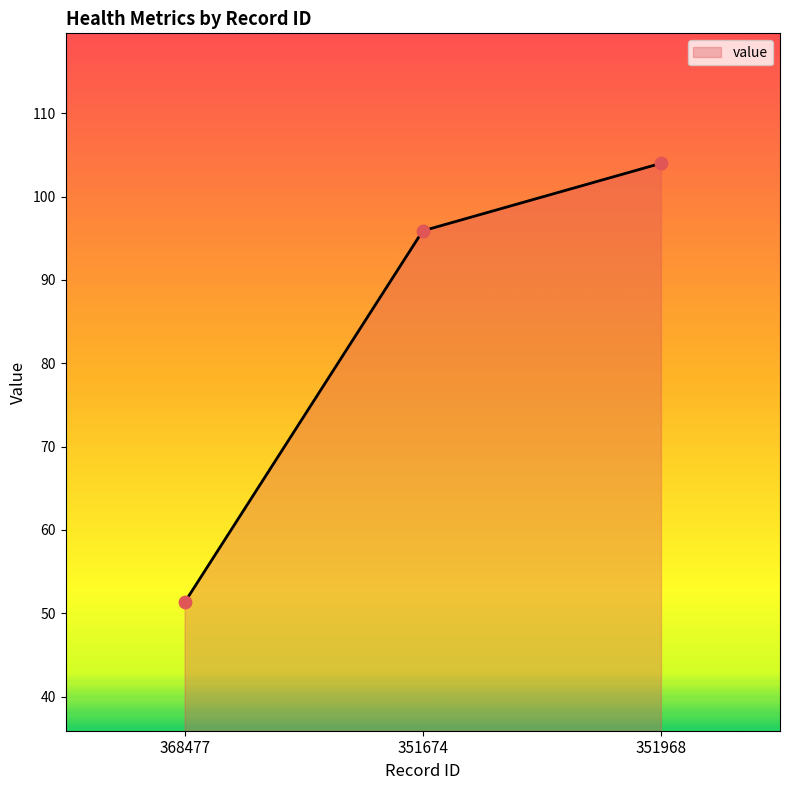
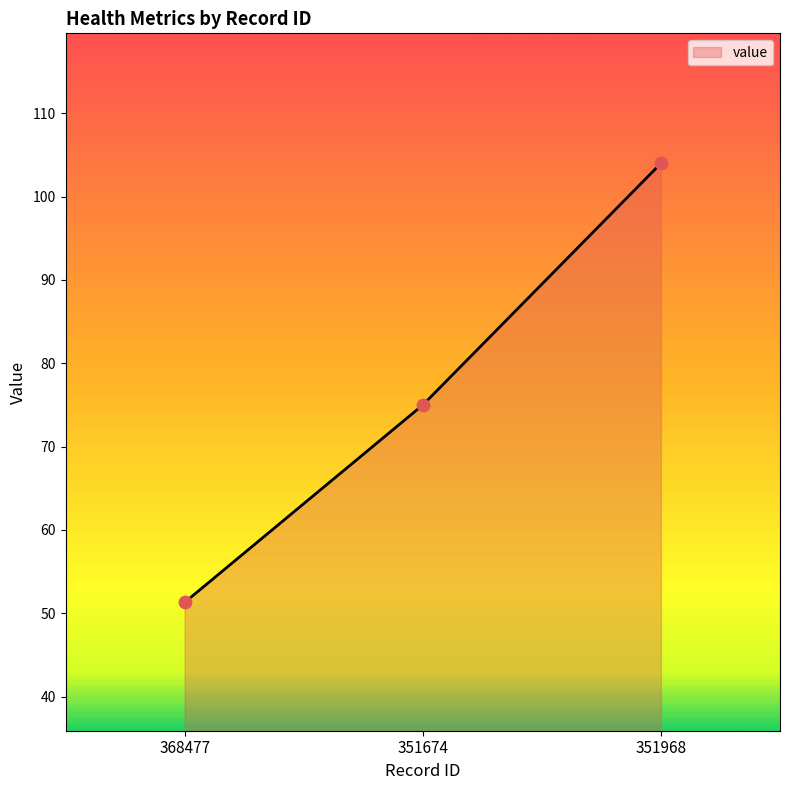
  {
    "368477": 51,
-   "351674": 96,
+   "351674": 75,
    "351968": 104
  }
